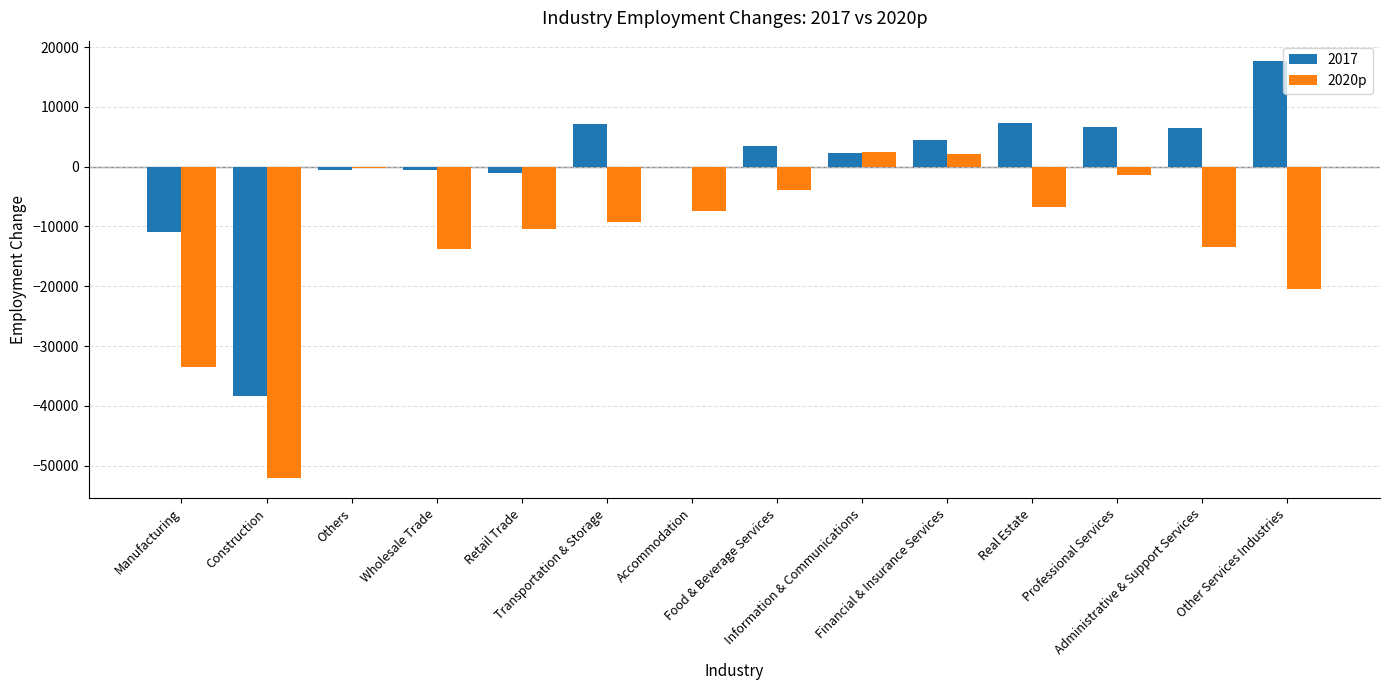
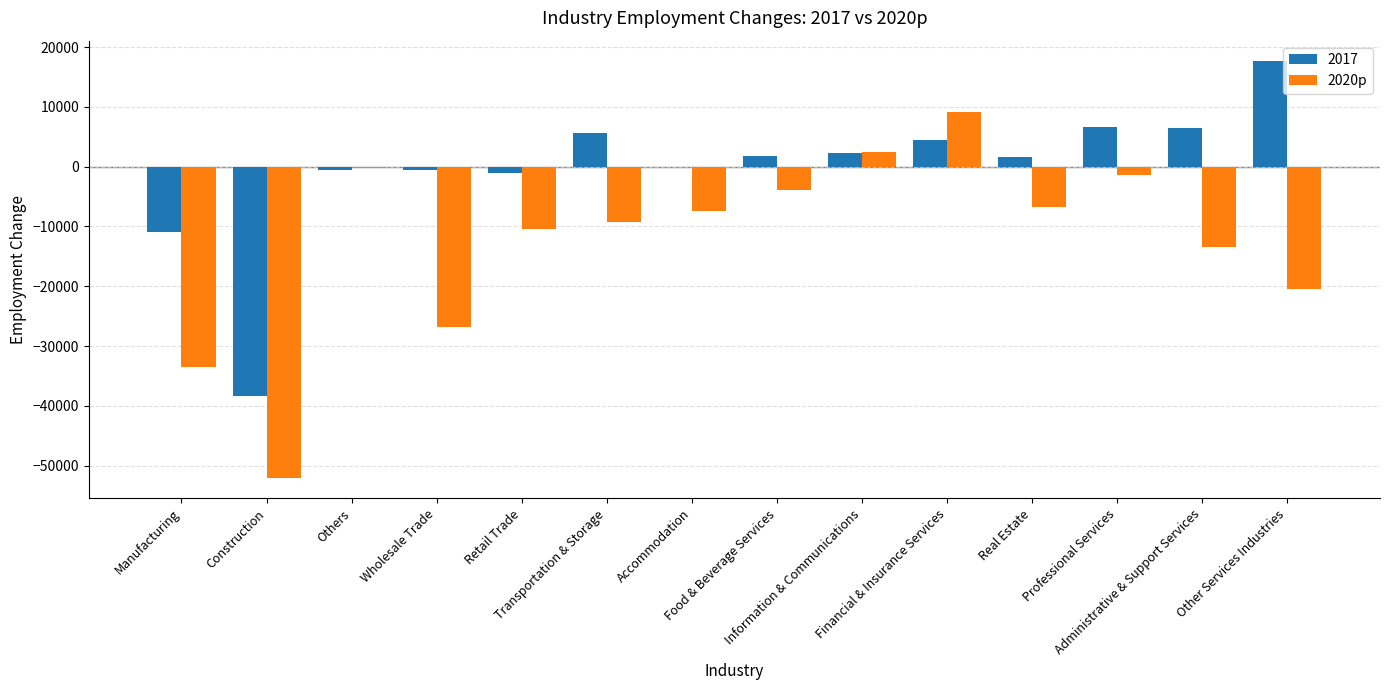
  {
    "2017": {
      "Manufacturing": -11000,
      "Construction": -38000,
      "Others": -1000,
      "Wholesale Trade": -1000,
      "Retail Trade": -1000,
-     "Transportation & Storage": 7000,
+     "Transportation & Storage": 6000,
      "Accommodation": 0,
-     "Food & Beverage Services": 3000,
+     "Food & Beverage Services": 2000,
      "Information & Communications": 2000,
      "Financial & Insurance Services": 5000,
-     "Real Estate": 7000,
+     "Real Estate": 2000,
      "Professional Services": 7000,
      "Administrative & Support Services": 7000,
      "Other Services Industries": 18000
    },
    "2020p": {
      "Manufacturing": -33000,
      "Construction": -52000,
-     "Wholesale Trade": -14000,
+     "Wholesale Trade": -27000,
      "Retail Trade": -11000,
      "Transportation & Storage": -9000,
      "Accommodation": -7000,
      "Food & Beverage Services": -4000,
      "Information & Communications": 3000,
-     "Financial & Insurance Services": 2000,
+     "Financial & Insurance Services": 9000,
      "Real Estate": -7000,
      "Professional Services": -1000,
      "Administrative & Support Services": -14000,
      "Other Services Industries": -20000
    }
  }
